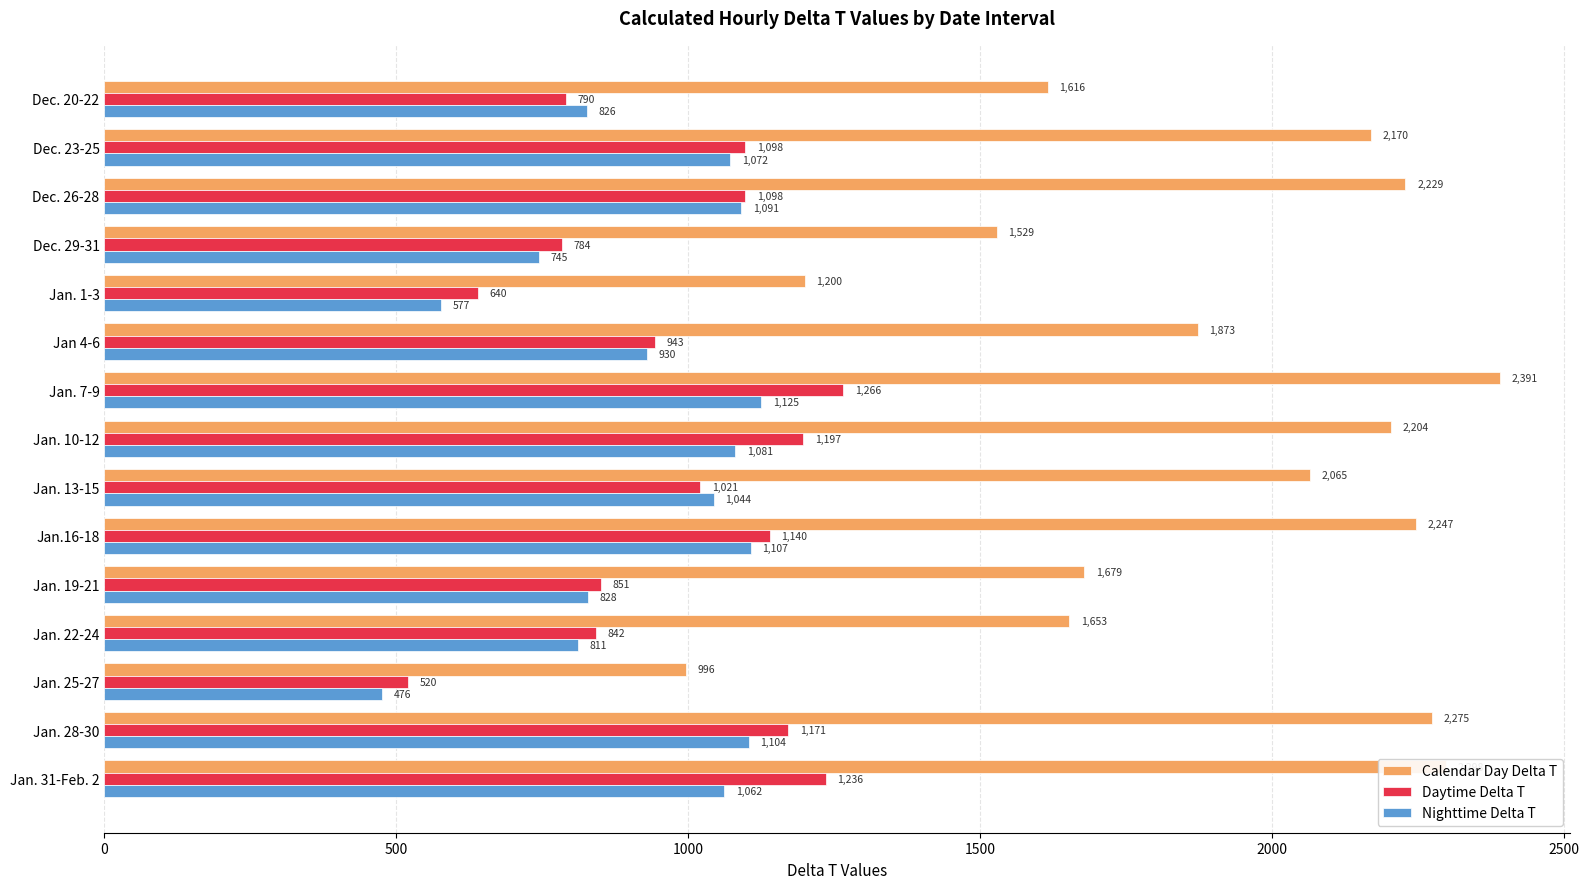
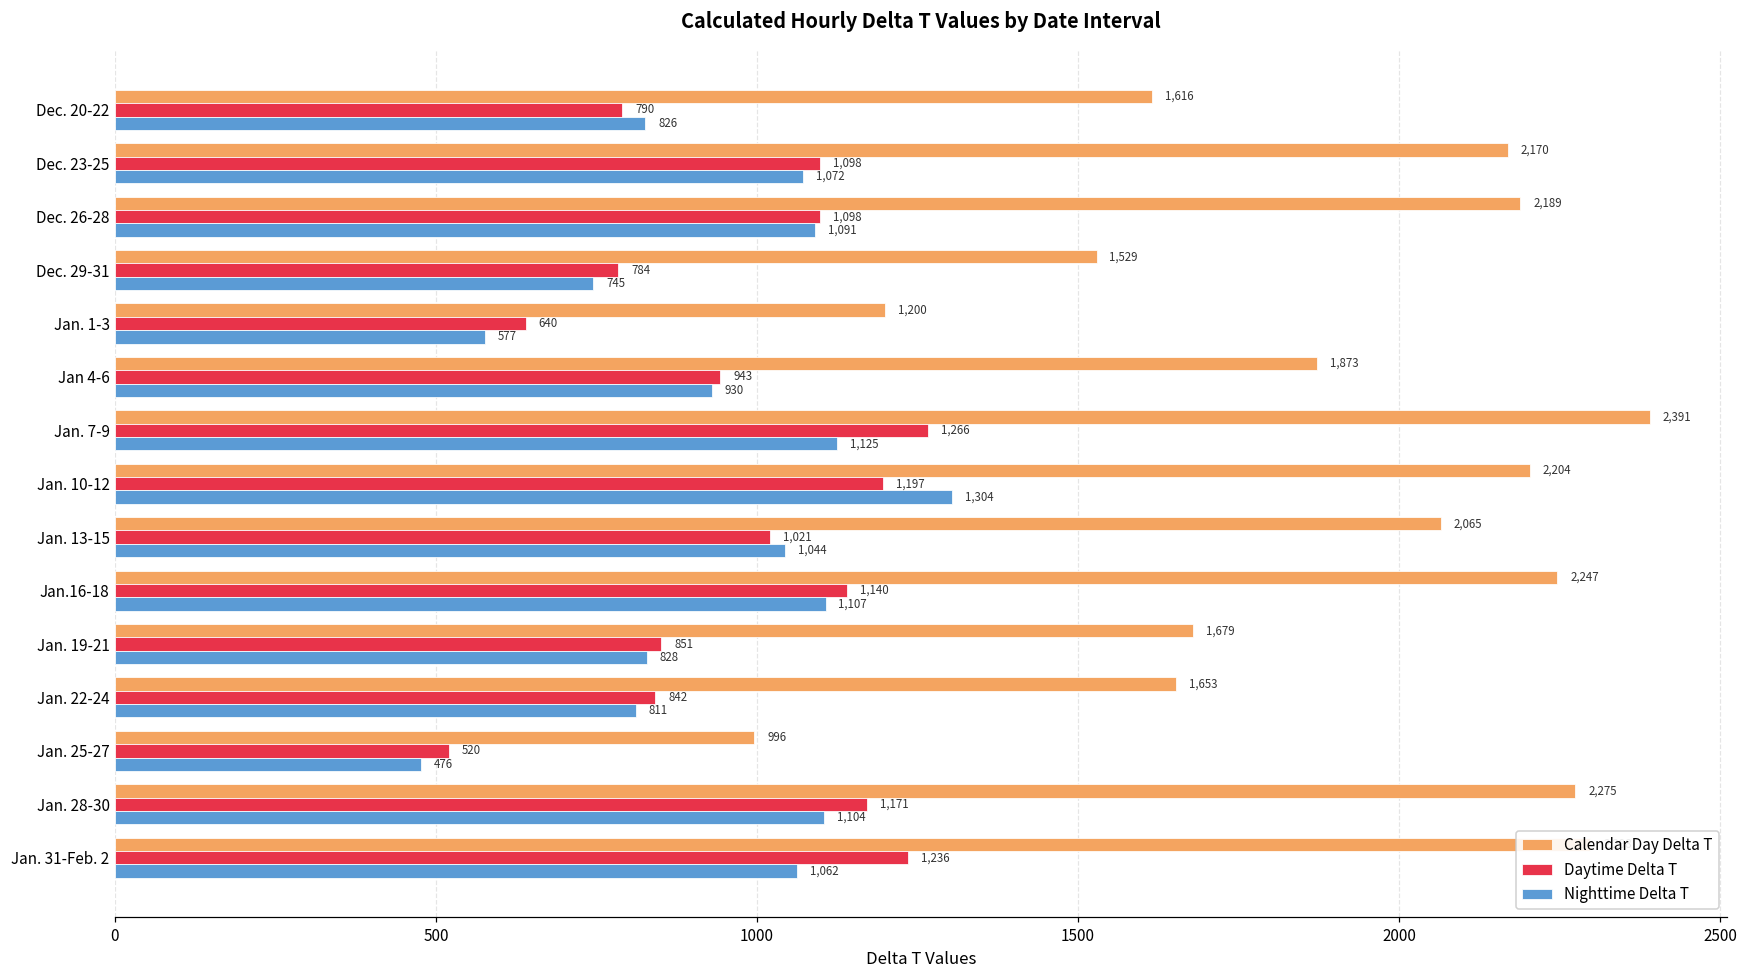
  {
    "Calendar Day Delta T": {
      "Dec. 20-22": "1,616",
      "Dec. 23-25": "2,170",
-     "Dec. 26-28": "2,229",
+     "Dec. 26-28": "2,189",
      "Dec. 29-31": "1,529",
      "Jan. 1-3": "1,200",
      "Jan 4-6": "1,873",
      "Jan. 7-9": "2,391",
      "Jan. 10-12": "2,204",
      "Jan. 13-15": "2,065",
      "Jan.16-18": "2,247",
      "Jan. 19-21": "1,679",
      "Jan. 22-24": "1,653",
      "Jan. 25-27": "996",
      "Jan. 28-30": "2,275"
    },
    "Daytime Delta T": {
      "Dec. 20-22": "790",
      "Dec. 23-25": "1,098",
      "Dec. 26-28": "1,098",
      "Dec. 29-31": "784",
      "Jan. 1-3": "640",
      "Jan 4-6": "943",
      "Jan. 7-9": "1,266",
      "Jan. 10-12": "1,197",
      "Jan. 13-15": "1,021",
      "Jan.16-18": "1,140",
      "Jan. 19-21": "851",
      "Jan. 22-24": "842",
      "Jan. 25-27": "520",
      "Jan. 28-30": "1,171",
      "Jan. 31-Feb. 2": "1,236"
    },
    "Nighttime Delta T": {
      "Dec. 20-22": "826",
      "Dec. 23-25": "1,072",
      "Dec. 26-28": "1,091",
      "Dec. 29-31": "745",
      "Jan. 1-3": "577",
      "Jan 4-6": "930",
      "Jan. 7-9": "1,125",
-     "Jan. 10-12": "1,081",
+     "Jan. 10-12": "1,304",
      "Jan. 13-15": "1,044",
      "Jan.16-18": "1,107",
      "Jan. 19-21": "828",
      "Jan. 22-24": "811",
      "Jan. 25-27": "476",
      "Jan. 28-30": "1,104",
      "Jan. 31-Feb. 2": "1,062"
    }
  }
